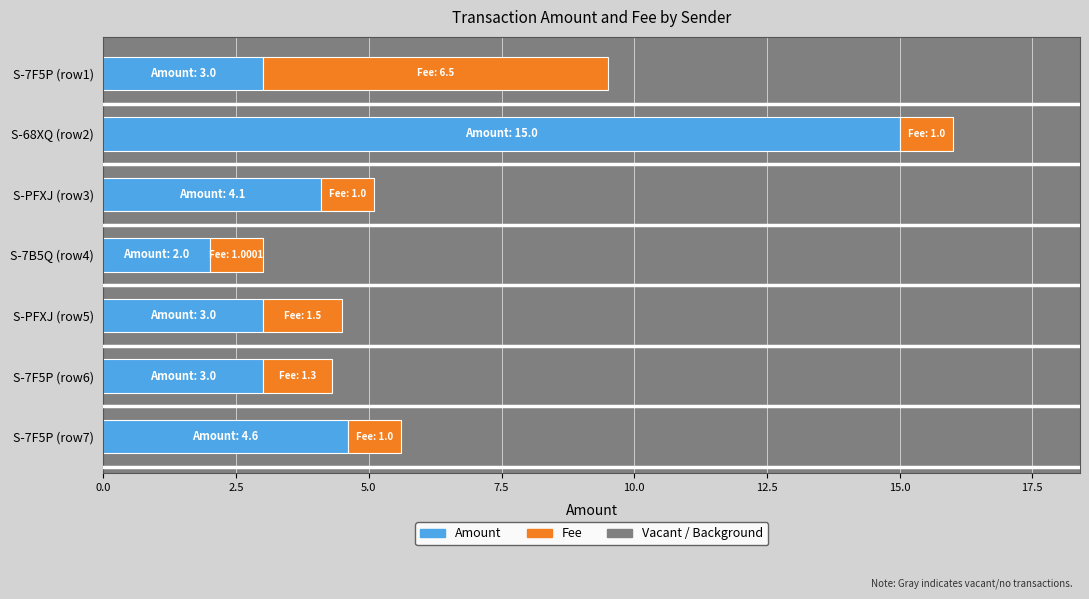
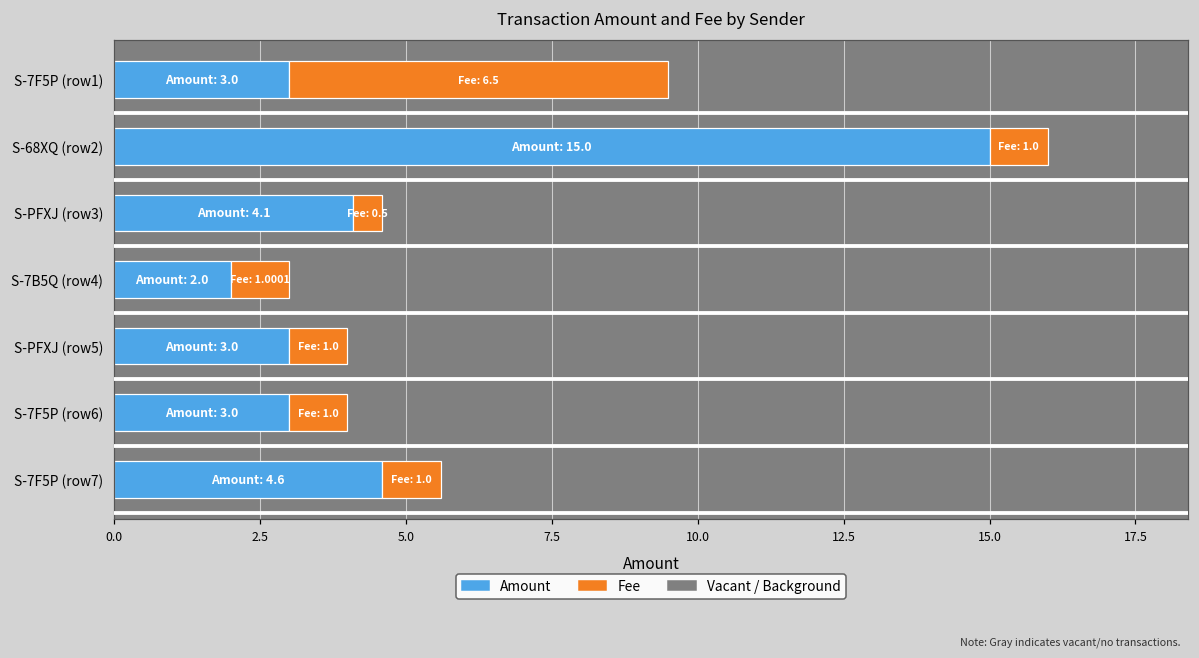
  {
    "Amount": {
      "S-7F5P (row1)": 3.0,
      "S-68XQ (row2)": 15.0,
      "S-PFXJ (row3)": 4.1,
      "S-7B5Q (row4)": 2.0,
      "S-PFXJ (row5)": 3.0,
      "S-7F5P (row6)": 3.0,
      "S-7F5P (row7)": 4.6
    },
    "Fee": {
      "S-7F5P (row1)": 6.5,
      "S-68XQ (row2)": 1.0,
-     "S-PFXJ (row3)": 1.0,
+     "S-PFXJ (row3)": 0.5,
      "S-7B5Q (row4)": 1.0001,
-     "S-PFXJ (row5)": 1.5,
-     "S-7F5P (row6)": 1.3,
+     "S-PFXJ (row5)": 1.0,
+     "S-7F5P (row6)": 1.0,
      "S-7F5P (row7)": 1.0
    }
  }
